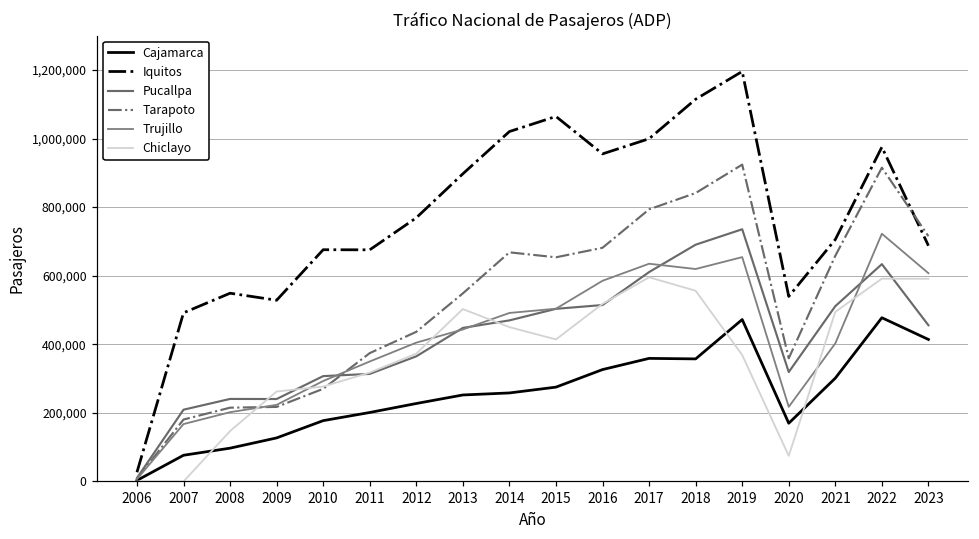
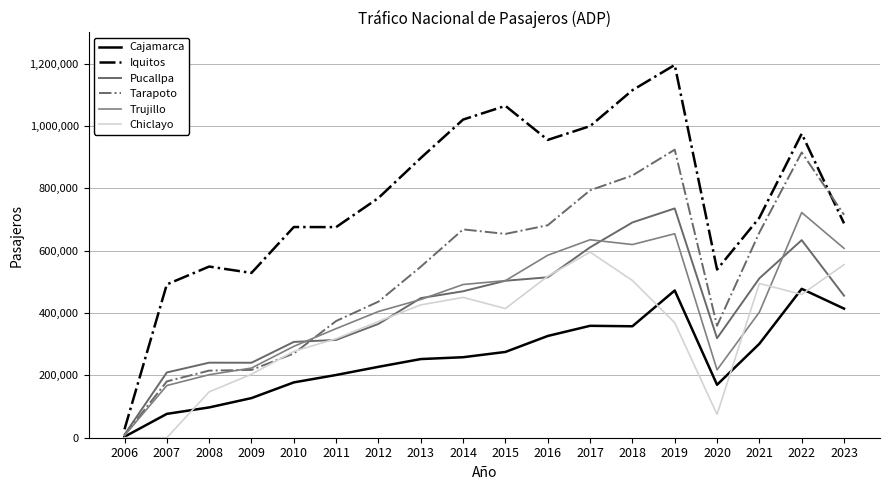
  {
    "Chiclayo": {
      "2007": "0",
      "2008": "150,000",
-     "2009": "260,000",
-     "2013": "500,000",
+     "2009": "200,000",
+     "2013": "430,000",
      "2014": "450,000",
      "2015": "410,000",
      "2017": "600,000",
-     "2018": "560,000",
+     "2018": "500,000",
      "2019": "370,000",
      "2020": "70,000",
      "2021": "490,000",
-     "2022": "590,000",
-     "2023": "590,000"
+     "2022": "460,000",
+     "2023": "560,000"
    }
  }
